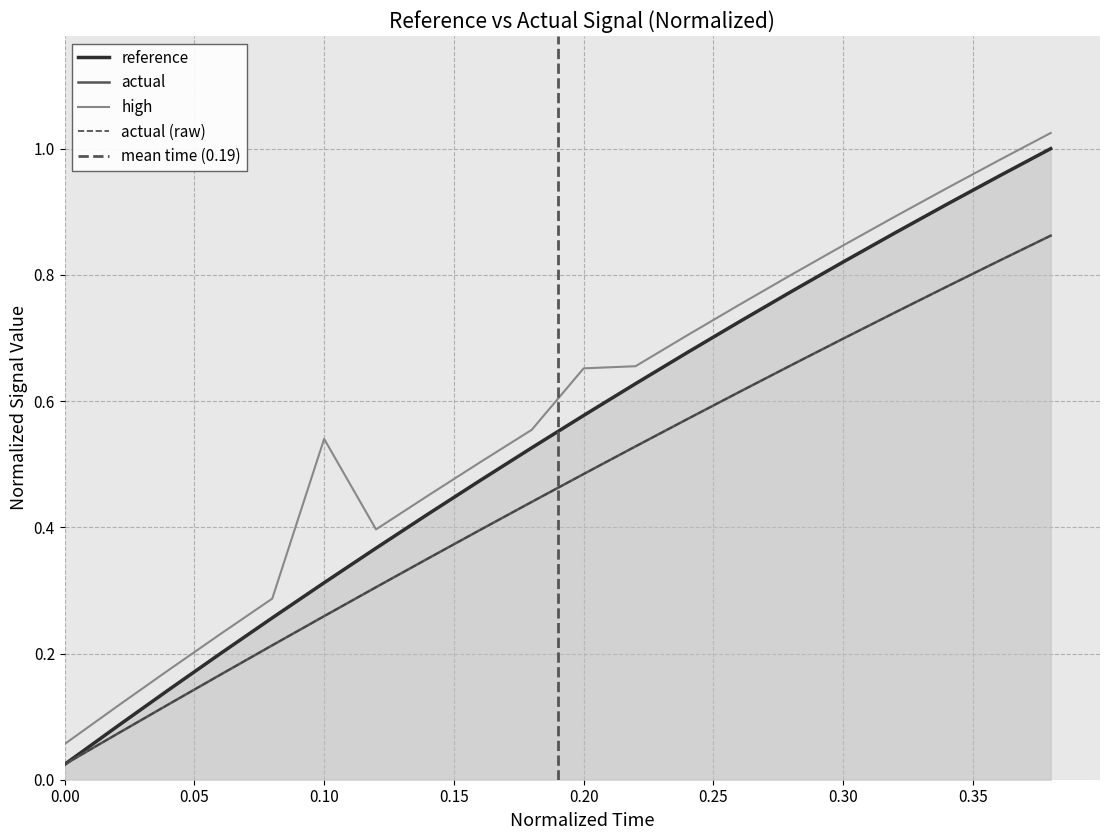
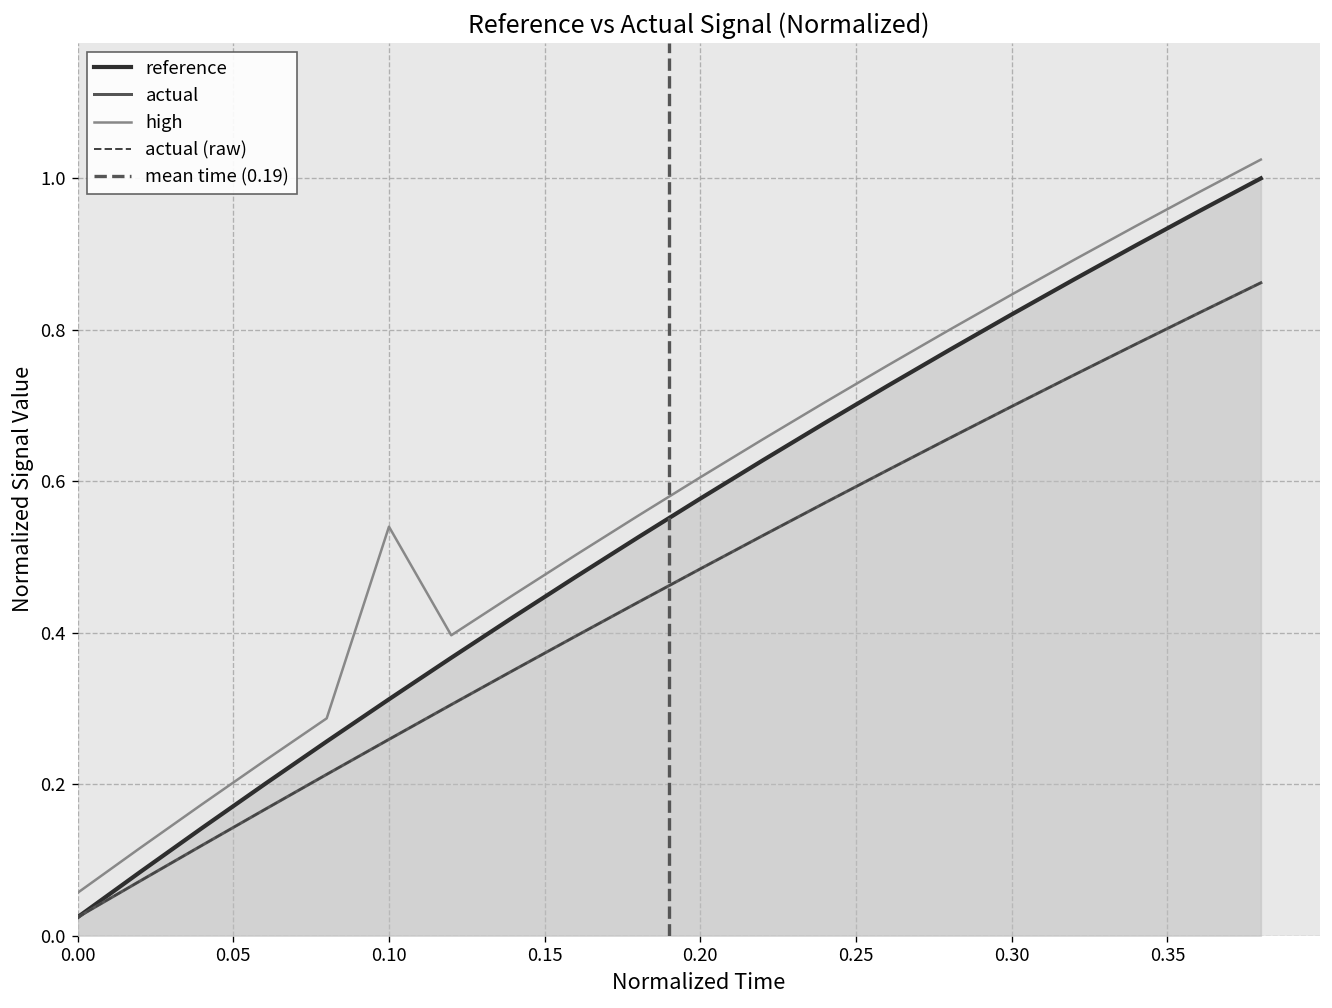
  {
    "high": {
      "0.00": 0.06,
      "0.10": 0.54,
-     "0.20": 0.65,
+     "0.20": 0.61,
      "0.30": 0.85
    }
  }
